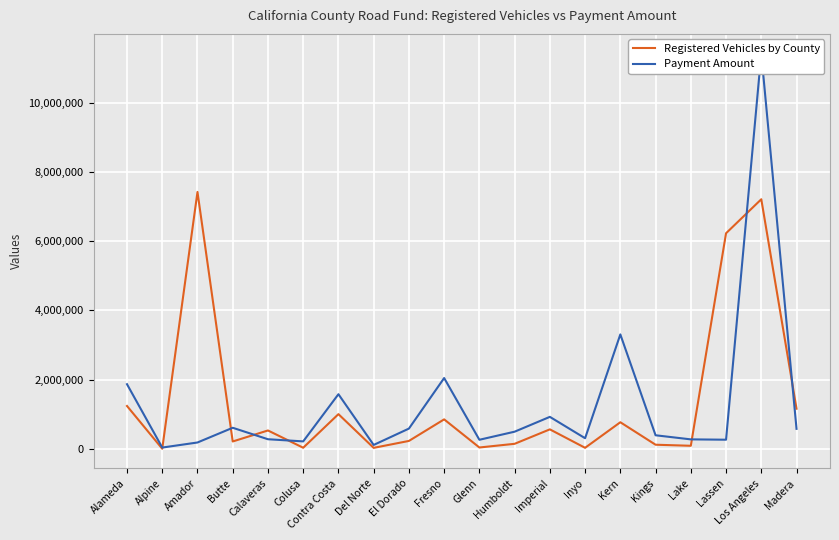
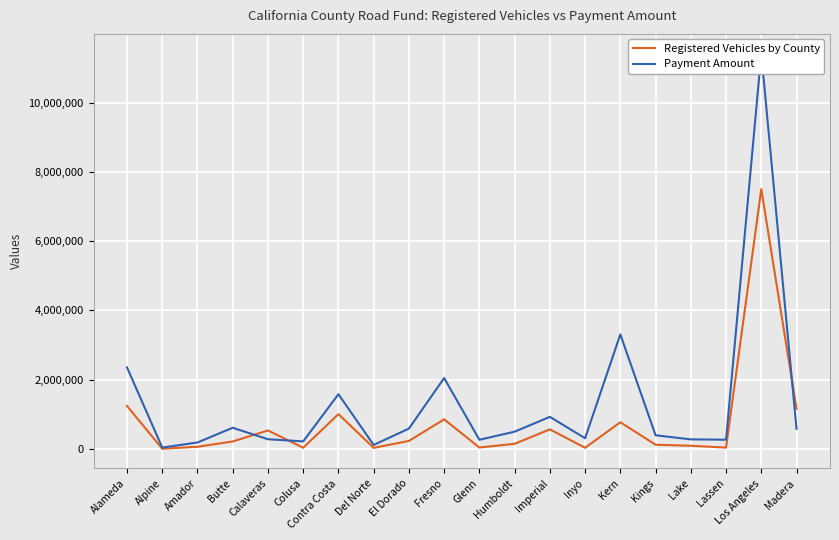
  {
    "Registered Vehicles by County": {
      "Alameda": "1,200,000",
-     "Amador": "7,400,000",
+     "Amador": "100,000",
      "Butte": "200,000",
      "Calaveras": "500,000",
      "Colusa": "0",
      "Contra Costa": "1,000,000",
      "Del Norte": "0",
      "El Dorado": "200,000",
      "Fresno": "900,000",
      "Glenn": "0",
      "Humboldt": "100,000",
      "Imperial": "600,000",
      "Inyo": "0",
      "Kern": "800,000",
      "Kings": "100,000",
      "Lake": "100,000",
-     "Lassen": "6,200,000",
-     "Los Angeles": "7,200,000",
+     "Lassen": "0",
+     "Los Angeles": "7,500,000",
      "Madera": "1,200,000"
    },
    "Payment Amount": {
-     "Alameda": "1,900,000",
+     "Alameda": "2,400,000",
      "Amador": "200,000",
      "Butte": "600,000",
      "Calaveras": "300,000",
      "Colusa": "200,000",
      "Contra Costa": "1,600,000",
      "Del Norte": "100,000",
      "El Dorado": "600,000",
      "Fresno": "2,000,000",
      "Glenn": "300,000",
      "Humboldt": "500,000",
      "Imperial": "900,000",
      "Inyo": "300,000",
      "Kern": "3,300,000",
      "Kings": "400,000",
      "Lake": "300,000",
      "Lassen": "300,000",
      "Madera": "600,000"
    }
  }
